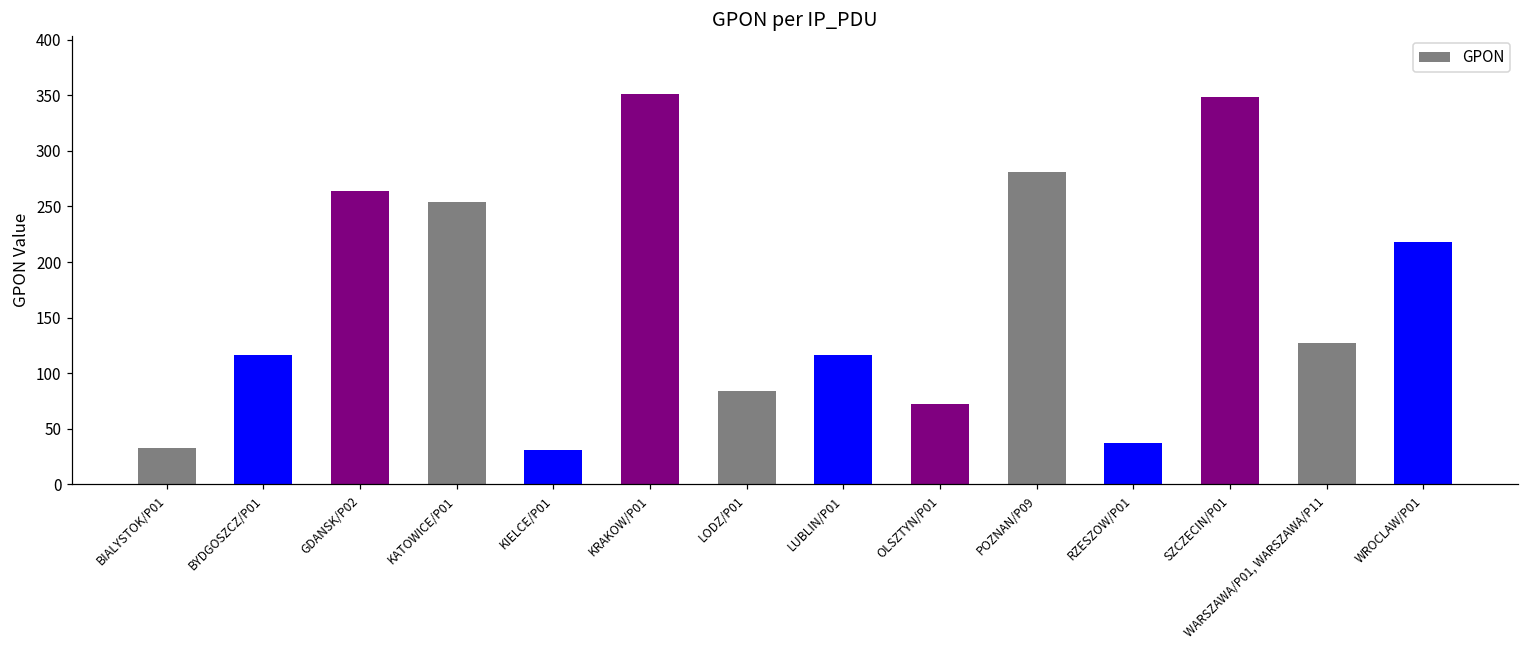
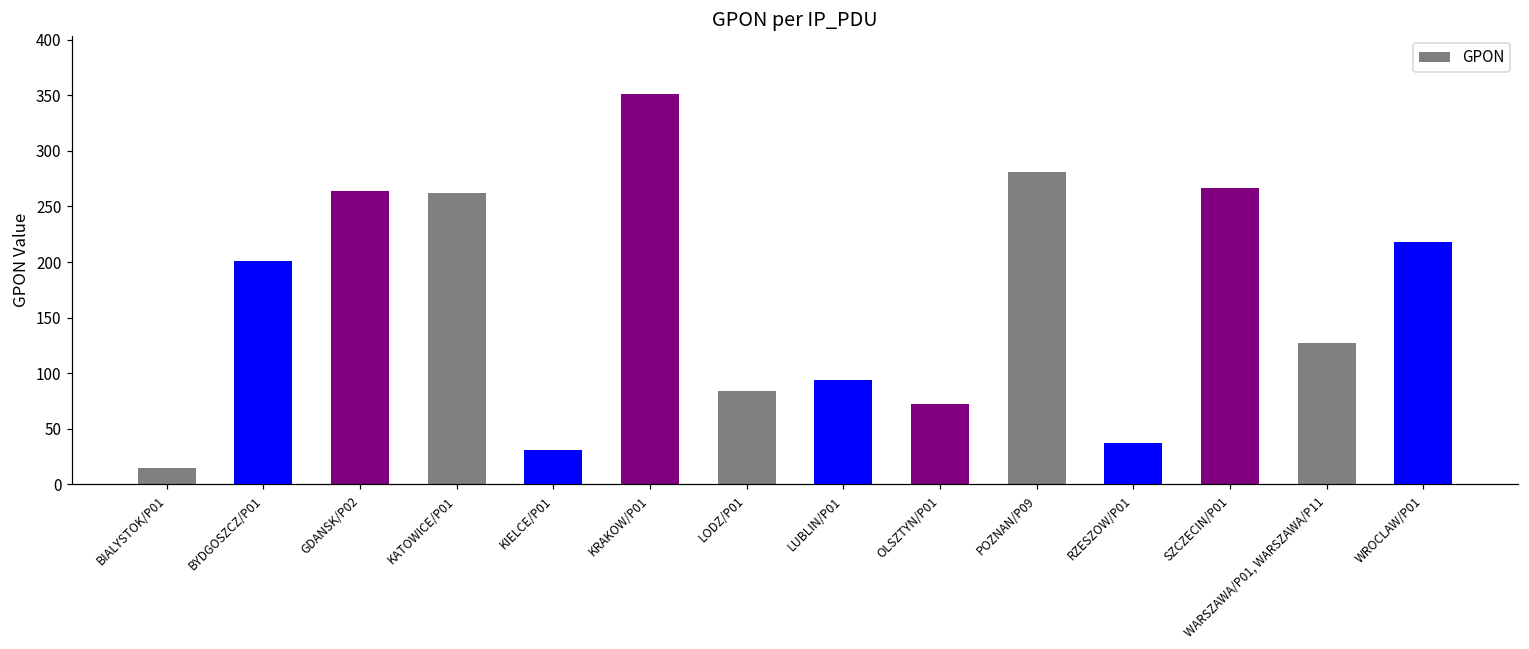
  {
-   "BIALYSTOK/P01": 33,
-   "BYDGOSZCZ/P01": 116,
+   "BIALYSTOK/P01": 15,
+   "BYDGOSZCZ/P01": 201,
    "GDANSK/P02": 264,
-   "KATOWICE/P01": 254,
+   "KATOWICE/P01": 262,
    "KIELCE/P01": 31,
    "KRAKOW/P01": 351,
    "LODZ/P01": 84,
-   "LUBLIN/P01": 116,
+   "LUBLIN/P01": 94,
    "OLSZTYN/P01": 72,
    "POZNAN/P09": 281,
    "RZESZOW/P01": 37,
-   "SZCZECIN/P01": 348,
+   "SZCZECIN/P01": 267,
    "WARSZAWA/P01, WARSZAWA/P11": 127,
    "WROCLAW/P01": 218
  }
